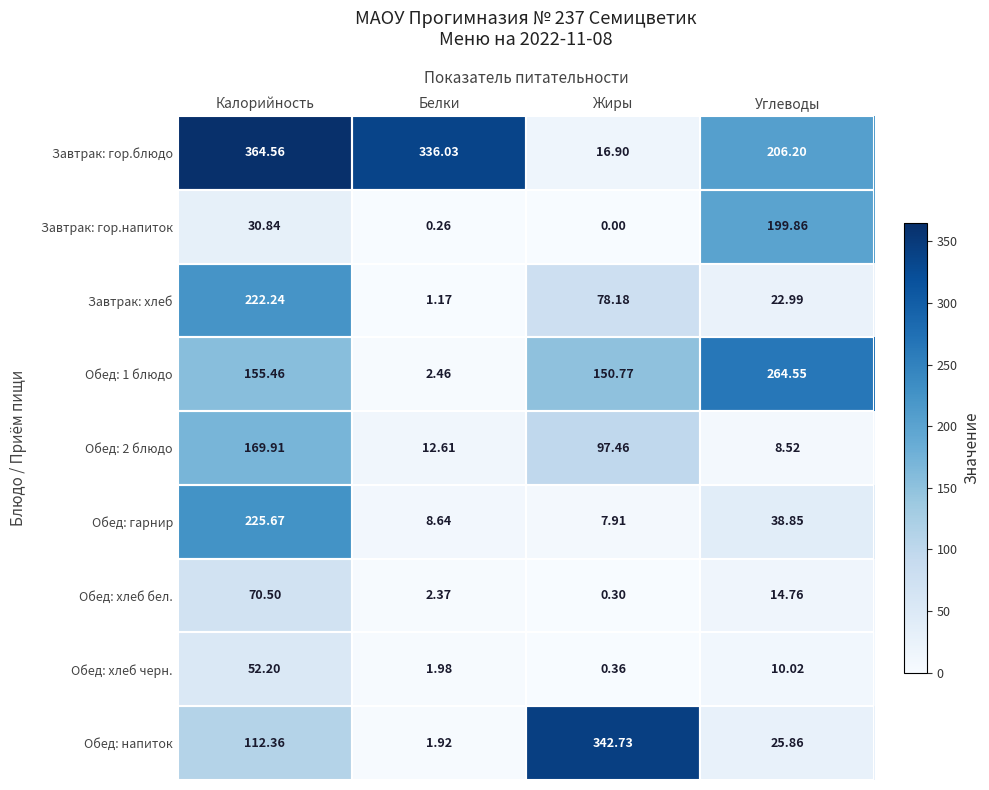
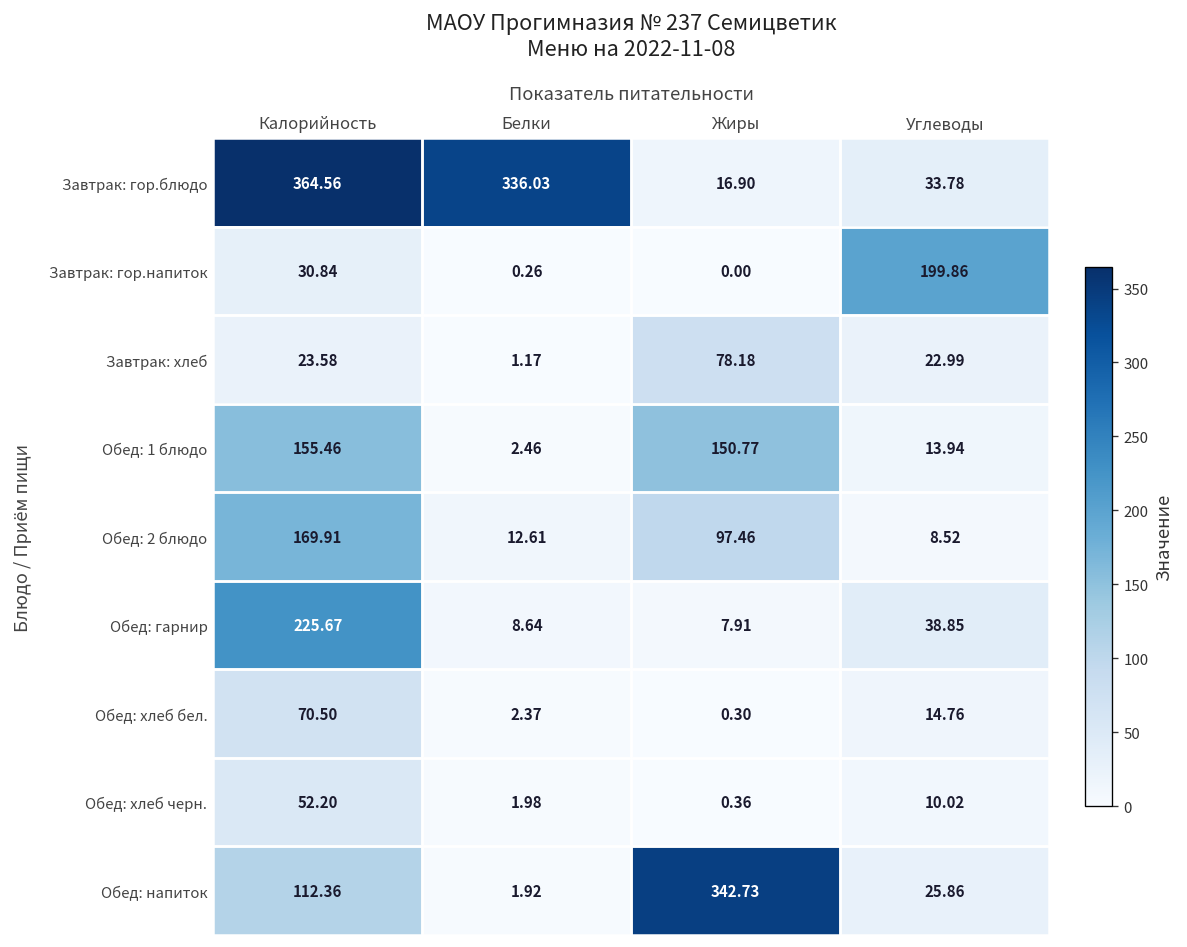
  {
    "Завтрак: гор.блюдо": {
      "Калорийность": 364.56,
      "Белки": 336.03,
      "Жиры": 16.90,
-     "Углеводы": 206.20
+     "Углеводы": 33.78
    },
    "Завтрак: гор.напиток": {
      "Калорийность": 30.84,
      "Белки": 0.26,
      "Жиры": 0.00,
      "Углеводы": 199.86
    },
    "Завтрак: хлеб": {
-     "Калорийность": 222.24,
+     "Калорийность": 23.58,
      "Белки": 1.17,
      "Жиры": 78.18,
      "Углеводы": 22.99
    },
    "Обед: 1 блюдо": {
      "Калорийность": 155.46,
      "Белки": 2.46,
      "Жиры": 150.77,
-     "Углеводы": 264.55
+     "Углеводы": 13.94
    },
    "Обед: 2 блюдо": {
      "Калорийность": 169.91,
      "Белки": 12.61,
      "Жиры": 97.46,
      "Углеводы": 8.52
    },
    "Обед: гарнир": {
      "Калорийность": 225.67,
      "Белки": 8.64,
      "Жиры": 7.91,
      "Углеводы": 38.85
    },
    "Обед: хлеб бел.": {
      "Калорийность": 70.50,
      "Белки": 2.37,
      "Жиры": 0.30,
      "Углеводы": 14.76
    },
    "Обед: хлеб черн.": {
      "Калорийность": 52.20,
      "Белки": 1.98,
      "Жиры": 0.36,
      "Углеводы": 10.02
    },
    "Обед: напиток": {
      "Калорийность": 112.36,
      "Белки": 1.92,
      "Жиры": 342.73,
      "Углеводы": 25.86
    }
  }
